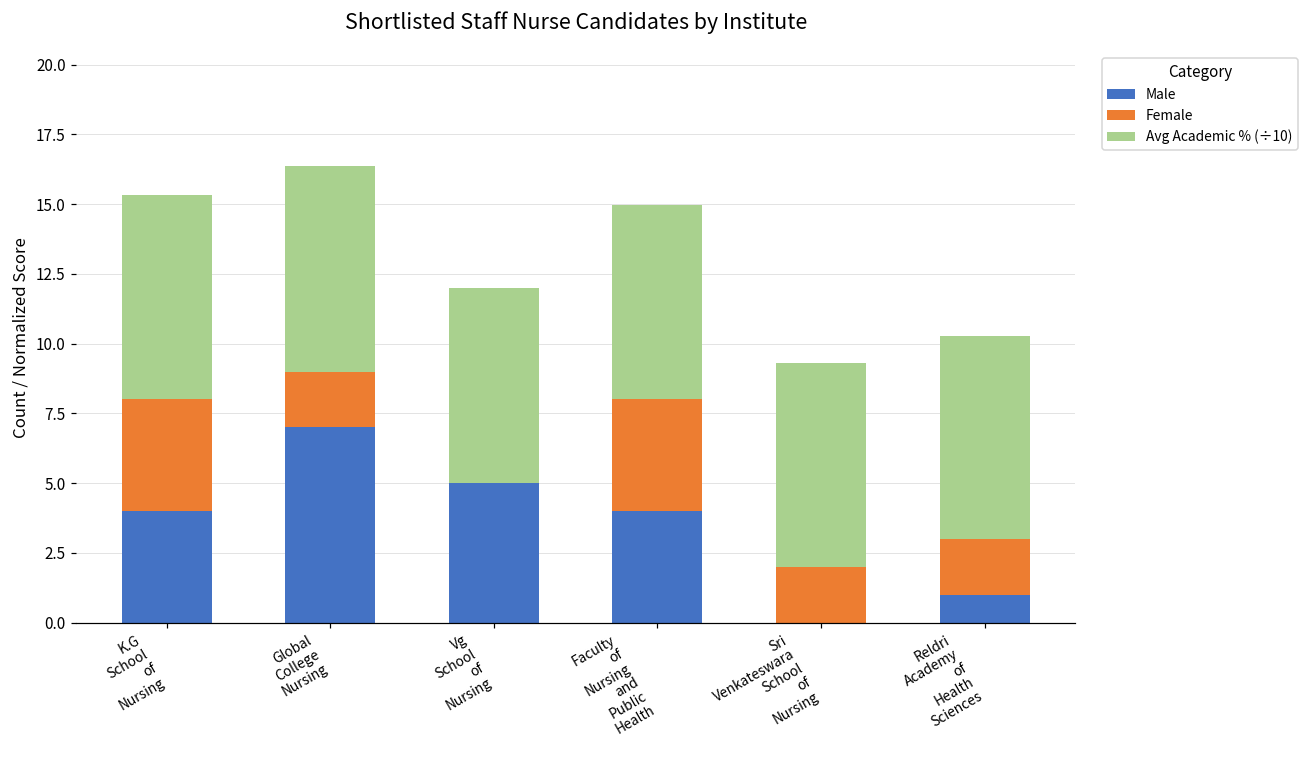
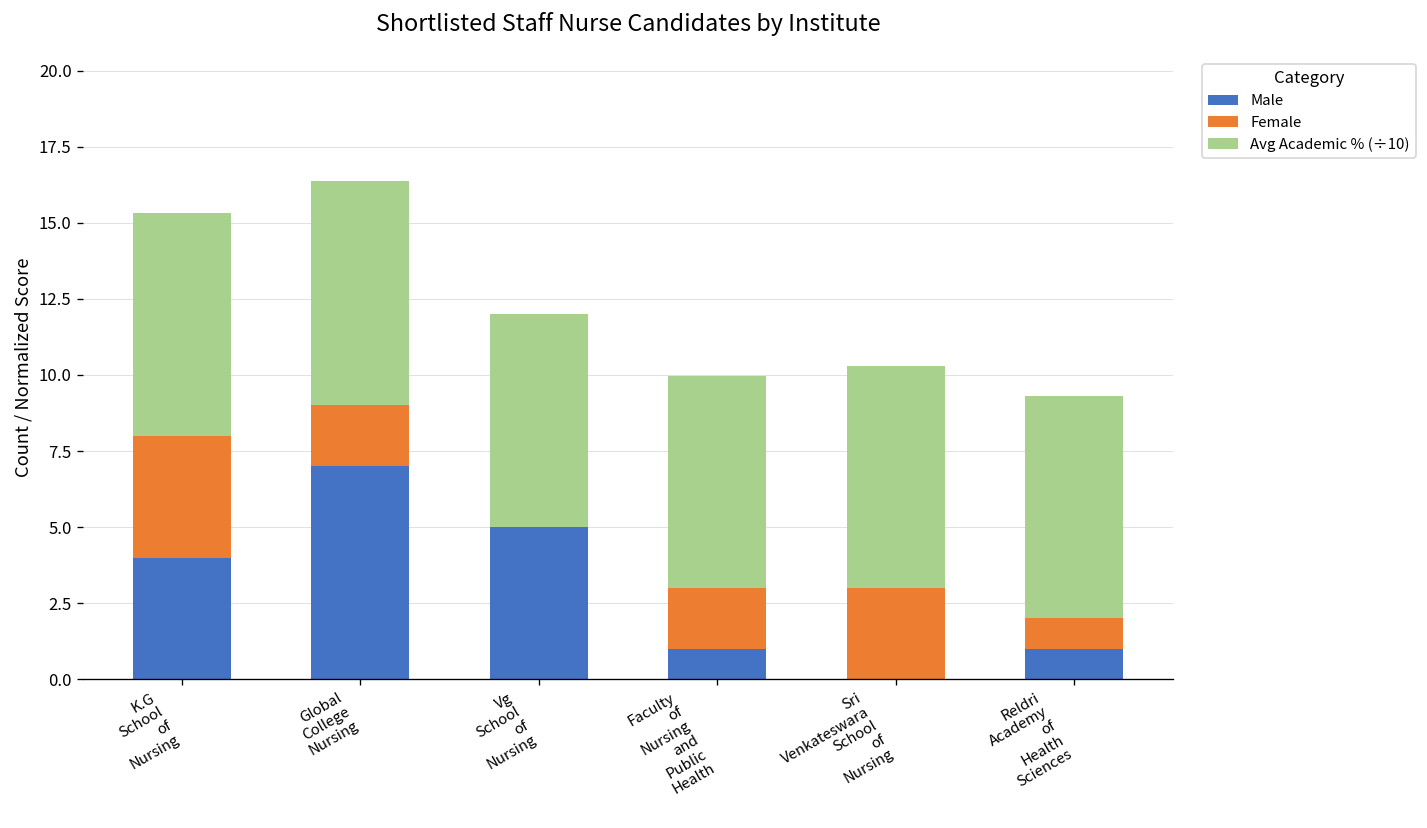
  {
    "Male": {
      "K.G School of Nursing": 4,
      "Global College Nursing": 7,
      "Vg School of Nursing": 5,
-     "Faculty of Nursing and Public Health": 4,
+     "Faculty of Nursing and Public Health": 1,
      "Sri Venkateswara School of Nursing": 0,
      "Reldri Academy of Health Sciences": 1
    },
    "Female": {
      "K.G School of Nursing": 4,
      "Global College Nursing": 2,
      "Vg School of Nursing": 0,
-     "Faculty of Nursing and Public Health": 4,
-     "Sri Venkateswara School of Nursing": 2,
-     "Reldri Academy of Health Sciences": 2
+     "Faculty of Nursing and Public Health": 2,
+     "Sri Venkateswara School of Nursing": 3,
+     "Reldri Academy of Health Sciences": 1
    },
    "Avg Academic % (÷10)": {
      "K.G School of Nursing": 7.3,
      "Global College Nursing": 7.4,
      "Vg School of Nursing": 7,
      "Faculty of Nursing and Public Health": 7,
      "Sri Venkateswara School of Nursing": 7.3,
      "Reldri Academy of Health Sciences": 7.3
    }
  }
